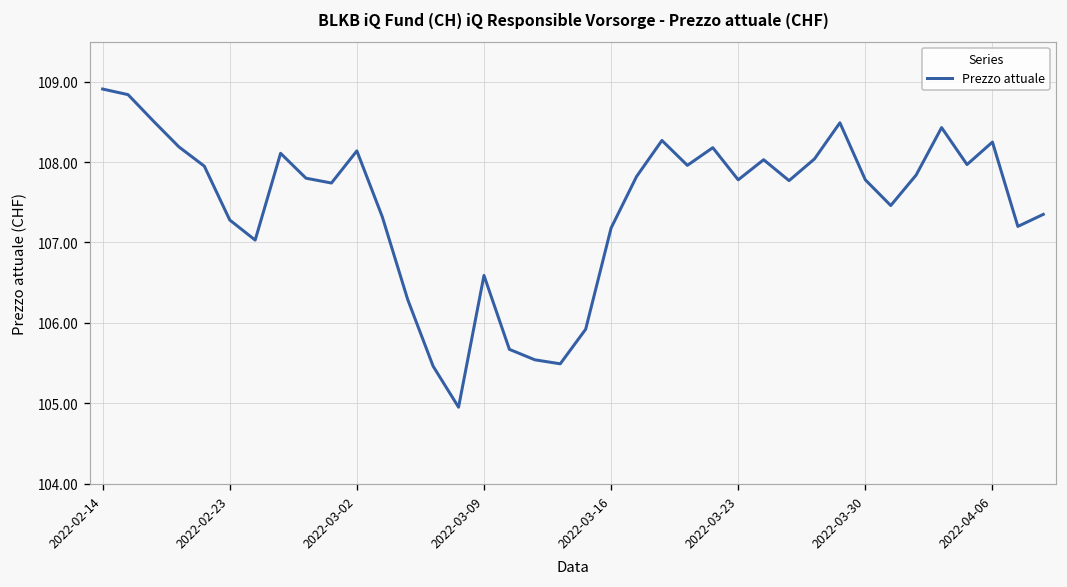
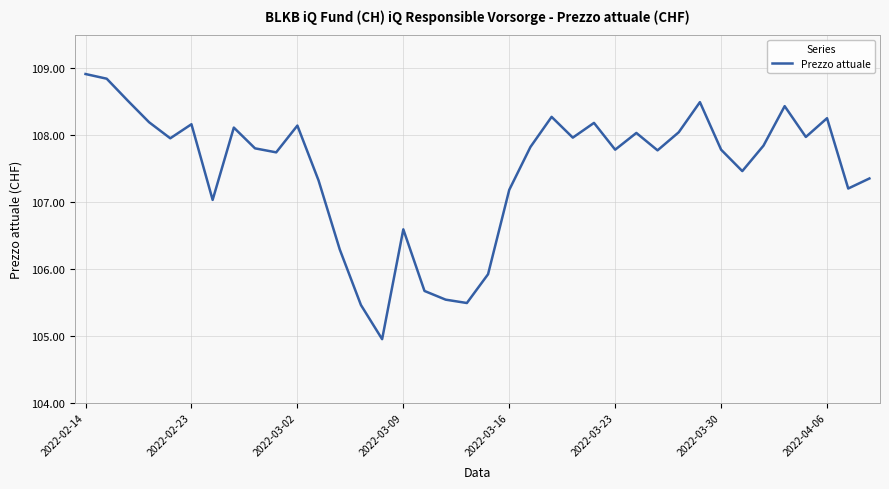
  {
    "2022-02-14": 108.9,
-   "2022-02-23": 107.3,
+   "2022-02-23": 108.2,
    "2022-03-02": 108.1,
    "2022-03-09": 106.6,
    "2022-03-16": 107.2,
    "2022-03-23": 107.8,
    "2022-03-30": 107.8,
    "2022-04-06": 108.3
  }
